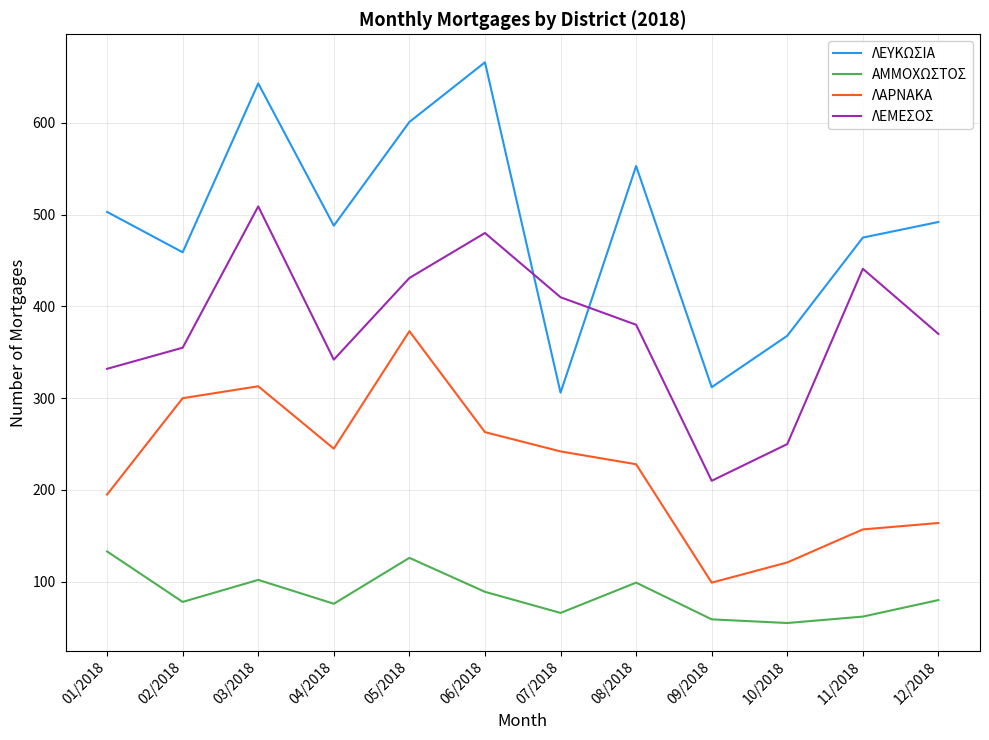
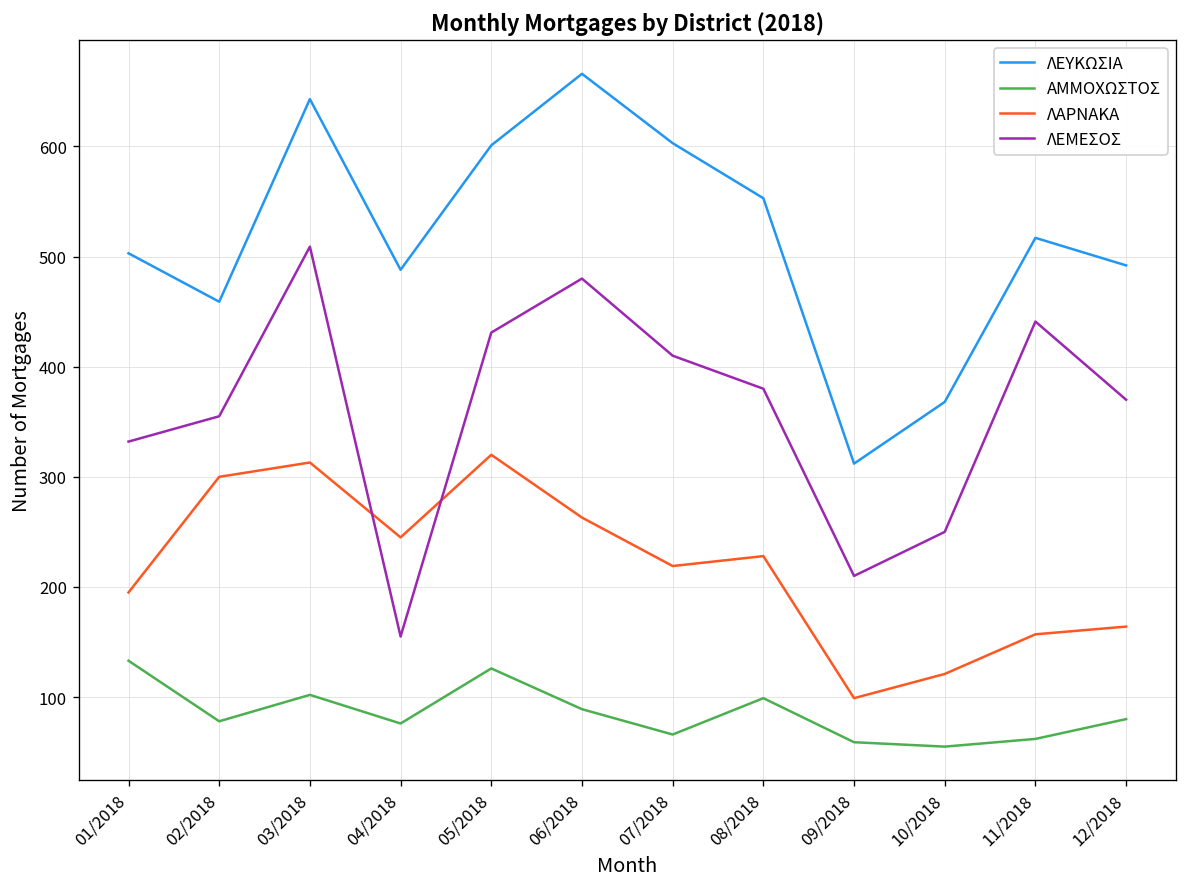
  {
    "ΛΕΥΚΩΣΙΑ": {
      "01/2018": 500,
      "02/2018": 460,
      "03/2018": 640,
      "04/2018": 490,
      "05/2018": 600,
      "06/2018": 670,
-     "07/2018": 310,
+     "07/2018": 600,
      "08/2018": 550,
      "09/2018": 310,
      "10/2018": 370,
-     "11/2018": 480,
+     "11/2018": 520,
      "12/2018": 490
    },
    "ΑΜΜΟΧΩΣΤΟΣ": {
      "01/2018": 130,
      "02/2018": 80,
      "03/2018": 100,
      "04/2018": 80,
      "05/2018": 130,
      "06/2018": 90,
      "07/2018": 70,
      "08/2018": 100,
      "09/2018": 60,
      "10/2018": 60,
      "11/2018": 60,
      "12/2018": 80
    },
    "ΛΑΡΝΑΚΑ": {
      "01/2018": 200,
      "02/2018": 300,
      "03/2018": 310,
      "04/2018": 250,
-     "05/2018": 370,
+     "05/2018": 320,
      "06/2018": 260,
-     "07/2018": 240,
+     "07/2018": 220,
      "08/2018": 230,
      "09/2018": 100,
      "10/2018": 120,
      "11/2018": 160,
      "12/2018": 160
    },
    "ΛΕΜΕΣΟΣ": {
      "01/2018": 330,
      "02/2018": 360,
      "03/2018": 510,
-     "04/2018": 340,
+     "04/2018": 160,
      "05/2018": 430,
      "06/2018": 480,
      "07/2018": 410,
      "08/2018": 380,
      "09/2018": 210,
      "10/2018": 250,
      "11/2018": 440,
      "12/2018": 370
    }
  }
